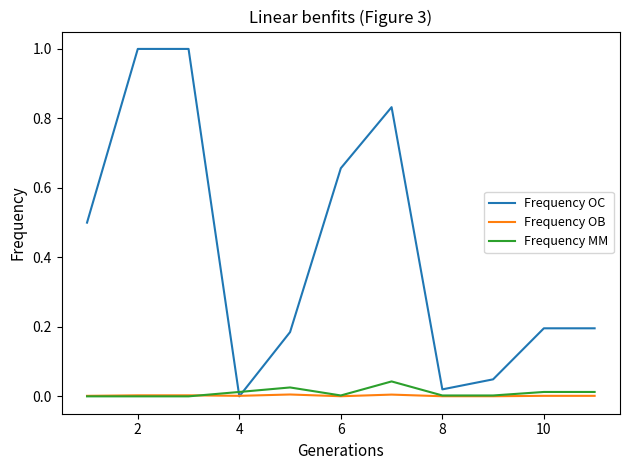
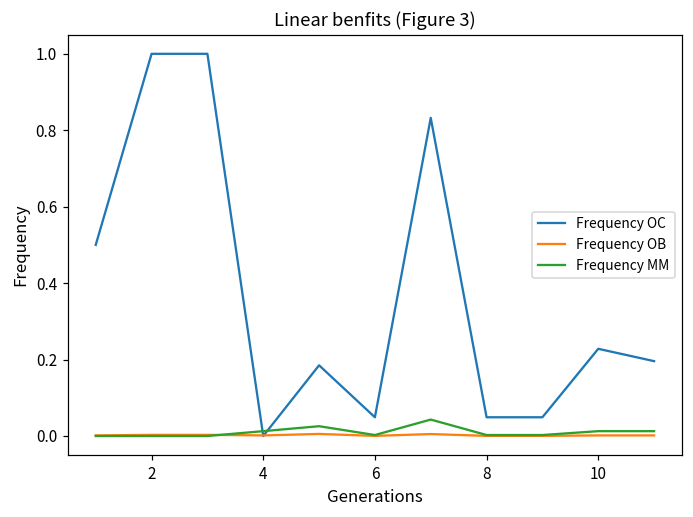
  {
    "Frequency OC": {
      "2": 1.00,
-     "6": 0.66,
-     "8": 0.02,
-     "10": 0.20
+     "6": 0.05,
+     "8": 0.05,
+     "10": 0.23
    },
    "Frequency OB": {
      "10": 0.00
    },
    "Frequency MM": {
      "4": 0.01,
      "10": 0.01
    }
  }
